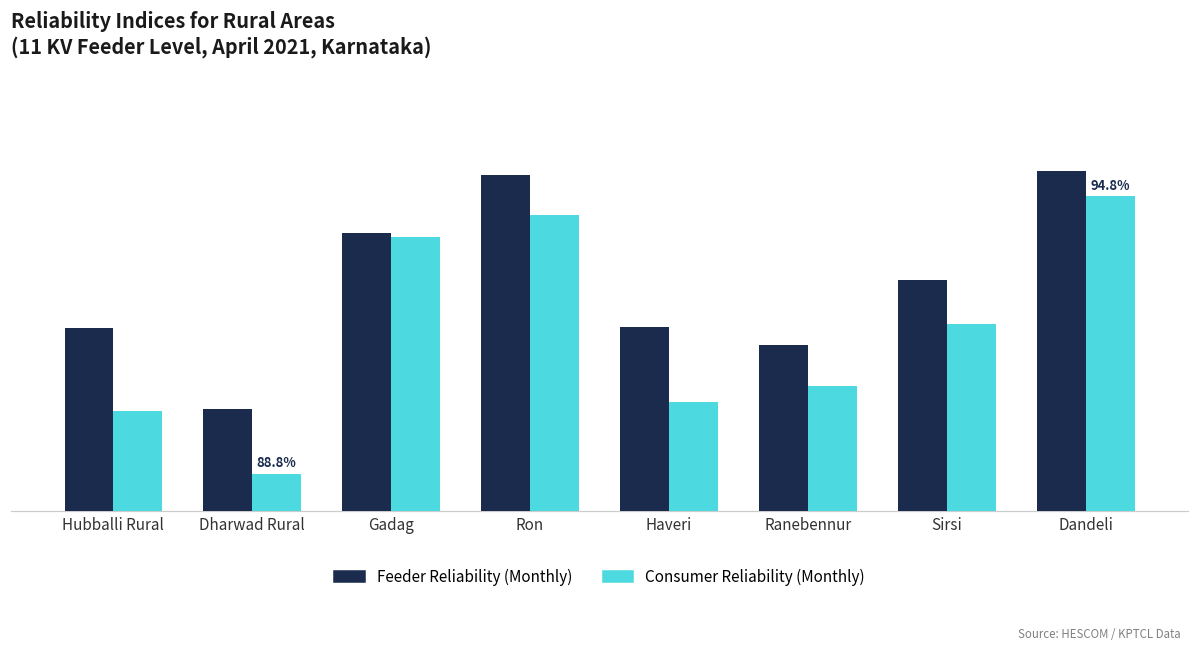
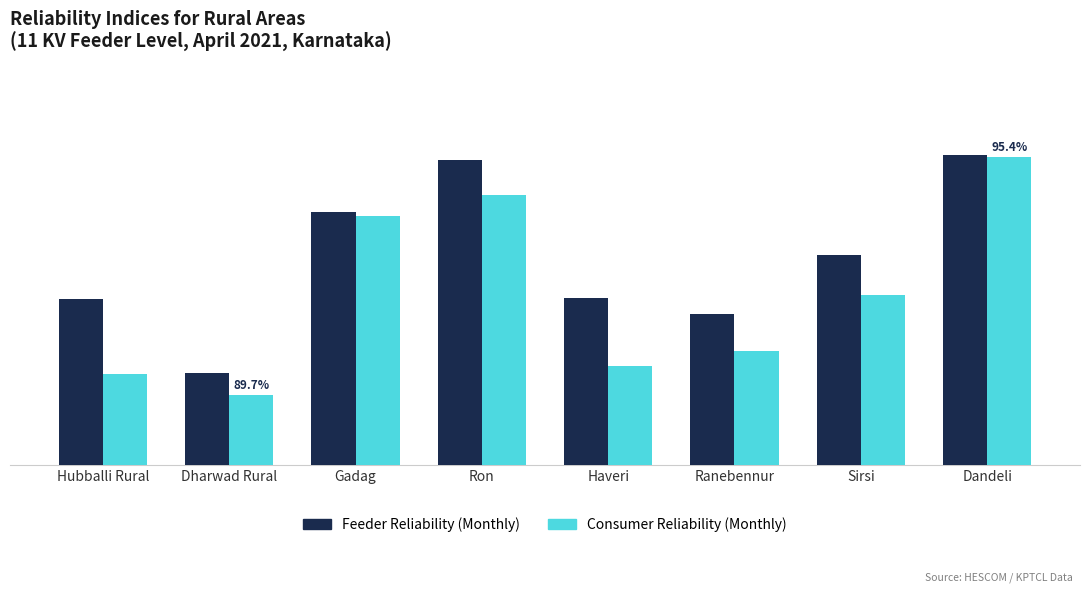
  {
    "Consumer Reliability (Monthly)": {
-     "Dharwad Rural": "88.8%",
-     "Dandeli": "94.8%"
+     "Dharwad Rural": "89.7%",
+     "Dandeli": "95.4%"
    }
  }
